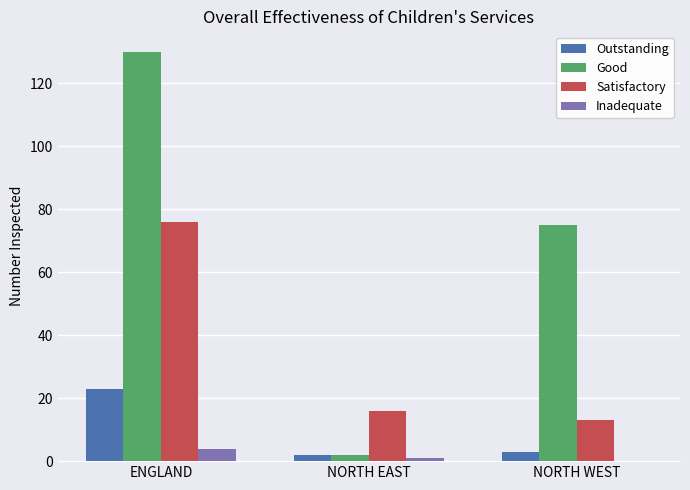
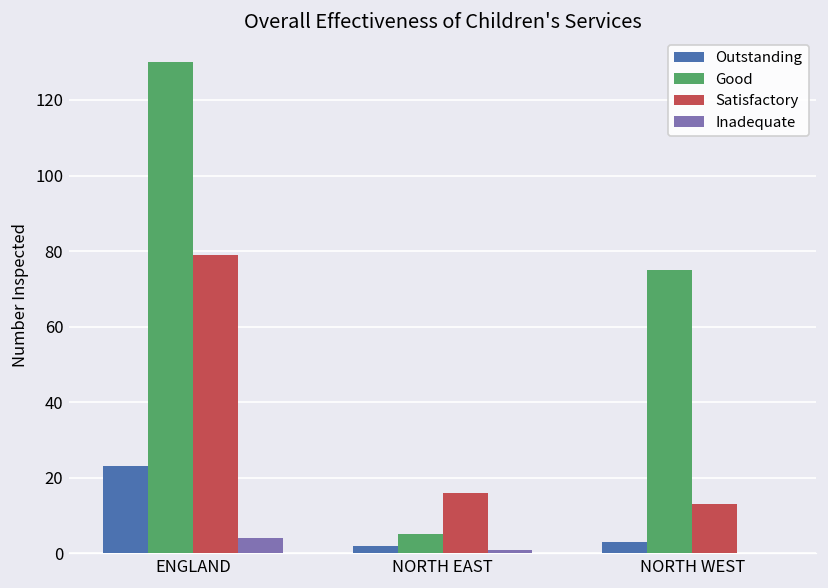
  {
    "Good": {
      "ENGLAND": 130,
-     "NORTH EAST": 2,
+     "NORTH EAST": 5,
      "NORTH WEST": 75
    },
    "Satisfactory": {
-     "ENGLAND": 76,
+     "ENGLAND": 79,
      "NORTH EAST": 16,
      "NORTH WEST": 13
    }
  }
